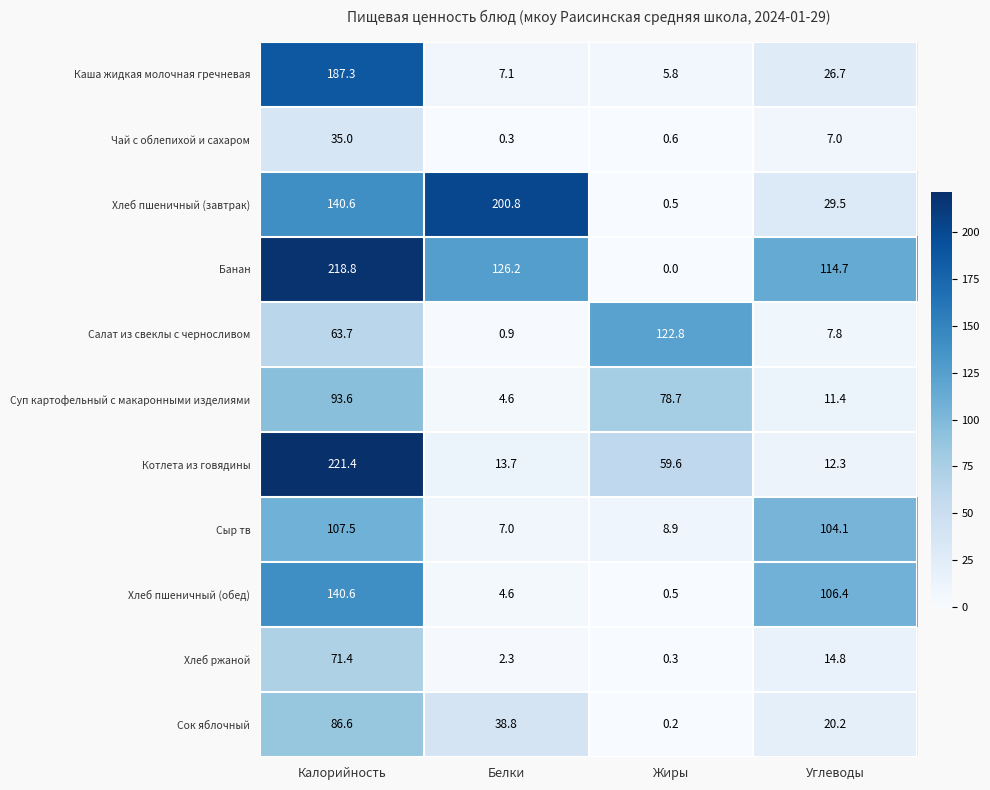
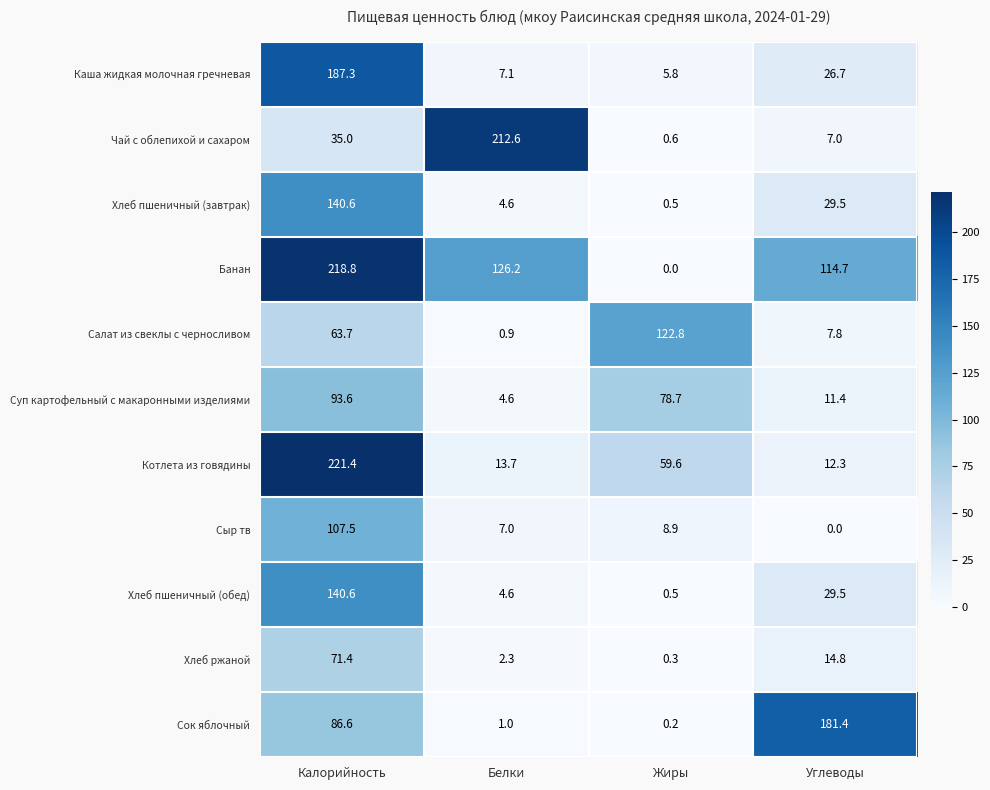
  {
    "Каша жидкая молочная гречневая": {
      "Калорийность": 187.3,
      "Белки": 7.1,
      "Жиры": 5.8,
      "Углеводы": 26.7
    },
    "Чай с облепихой и сахаром": {
      "Калорийность": 35.0,
-     "Белки": 0.3,
+     "Белки": 212.6,
      "Жиры": 0.6,
      "Углеводы": 7.0
    },
    "Хлеб пшеничный (завтрак)": {
      "Калорийность": 140.6,
-     "Белки": 200.8,
+     "Белки": 4.6,
      "Жиры": 0.5,
      "Углеводы": 29.5
    },
    "Банан": {
      "Калорийность": 218.8,
      "Белки": 126.2,
      "Жиры": 0.0,
      "Углеводы": 114.7
    },
    "Салат из свеклы с черносливом": {
      "Калорийность": 63.7,
      "Белки": 0.9,
      "Жиры": 122.8,
      "Углеводы": 7.8
    },
    "Суп картофельный с макаронными изделиями": {
      "Калорийность": 93.6,
      "Белки": 4.6,
      "Жиры": 78.7,
      "Углеводы": 11.4
    },
    "Котлета из говядины": {
      "Калорийность": 221.4,
      "Белки": 13.7,
      "Жиры": 59.6,
      "Углеводы": 12.3
    },
    "Сыр тв": {
      "Калорийность": 107.5,
      "Белки": 7.0,
      "Жиры": 8.9,
-     "Углеводы": 104.1
+     "Углеводы": 0.0
    },
    "Хлеб пшеничный (обед)": {
      "Калорийность": 140.6,
      "Белки": 4.6,
      "Жиры": 0.5,
-     "Углеводы": 106.4
+     "Углеводы": 29.5
    },
    "Хлеб ржаной": {
      "Калорийность": 71.4,
      "Белки": 2.3,
      "Жиры": 0.3,
      "Углеводы": 14.8
    },
    "Сок яблочный": {
      "Калорийность": 86.6,
-     "Белки": 38.8,
+     "Белки": 1.0,
      "Жиры": 0.2,
-     "Углеводы": 20.2
+     "Углеводы": 181.4
    }
  }
